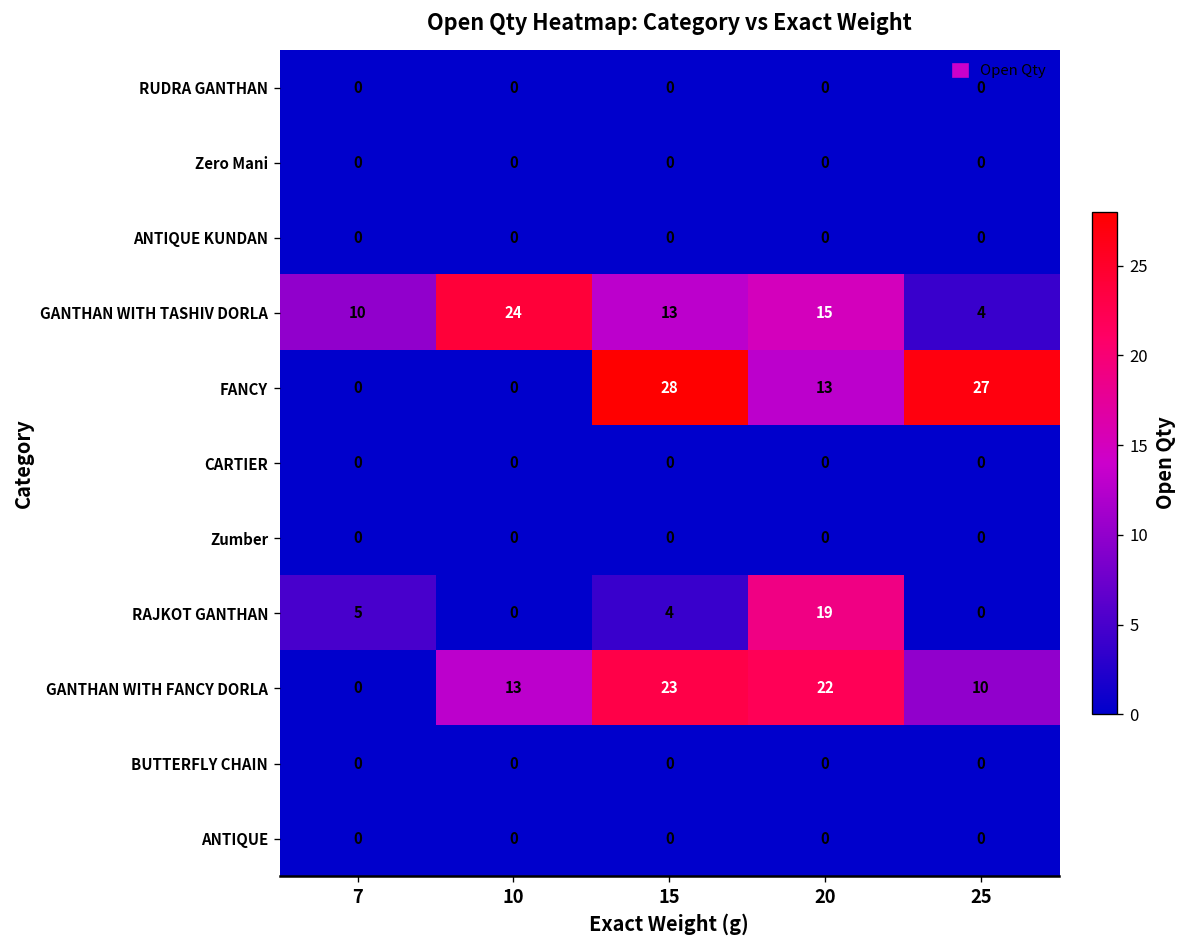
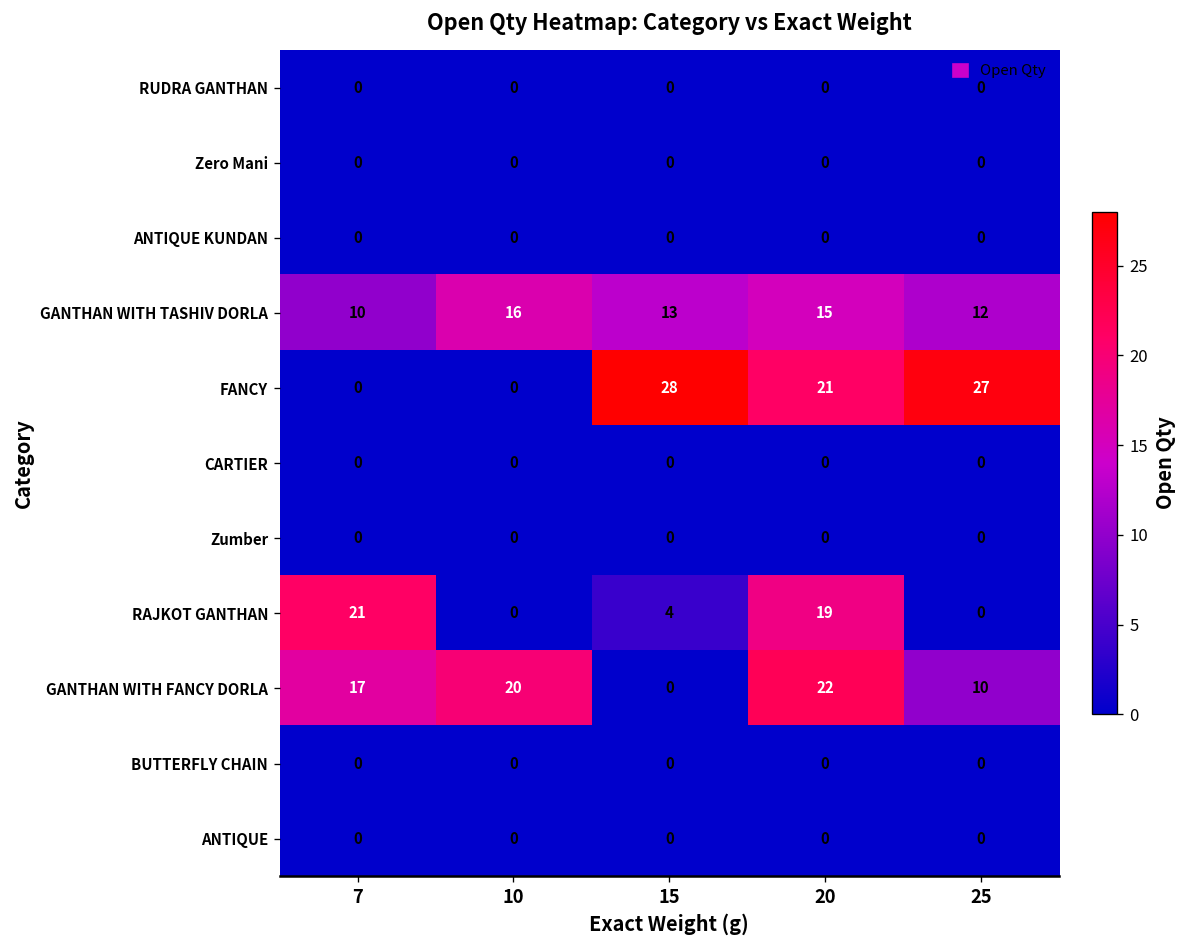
  {
    "RUDRA GANTHAN": {
      "7": 0,
      "10": 0,
      "15": 0,
      "20": 0,
      "25": 0
    },
    "Zero Mani": {
      "7": 0,
      "10": 0,
      "15": 0,
      "20": 0,
      "25": 0
    },
    "ANTIQUE KUNDAN": {
      "7": 0,
      "10": 0,
      "15": 0,
      "20": 0,
      "25": 0
    },
    "GANTHAN WITH TASHIV DORLA": {
      "7": 10,
-     "10": 24,
+     "10": 16,
      "15": 13,
      "20": 15,
-     "25": 4
+     "25": 12
    },
    "FANCY": {
      "7": 0,
      "10": 0,
      "15": 28,
-     "20": 13,
+     "20": 21,
      "25": 27
    },
    "CARTIER": {
      "7": 0,
      "10": 0,
      "15": 0,
      "20": 0,
      "25": 0
    },
    "Zumber": {
      "7": 0,
      "10": 0,
      "15": 0,
      "20": 0,
      "25": 0
    },
    "RAJKOT GANTHAN": {
-     "7": 5,
+     "7": 21,
      "10": 0,
      "15": 4,
      "20": 19,
      "25": 0
    },
    "GANTHAN WITH FANCY DORLA": {
-     "7": 0,
-     "10": 13,
-     "15": 23,
+     "7": 17,
+     "10": 20,
+     "15": 0,
      "20": 22,
      "25": 10
    },
    "BUTTERFLY CHAIN": {
      "7": 0,
      "10": 0,
      "15": 0,
      "20": 0,
      "25": 0
    },
    "ANTIQUE": {
      "7": 0,
      "10": 0,
      "15": 0,
      "20": 0,
      "25": 0
    }
  }
